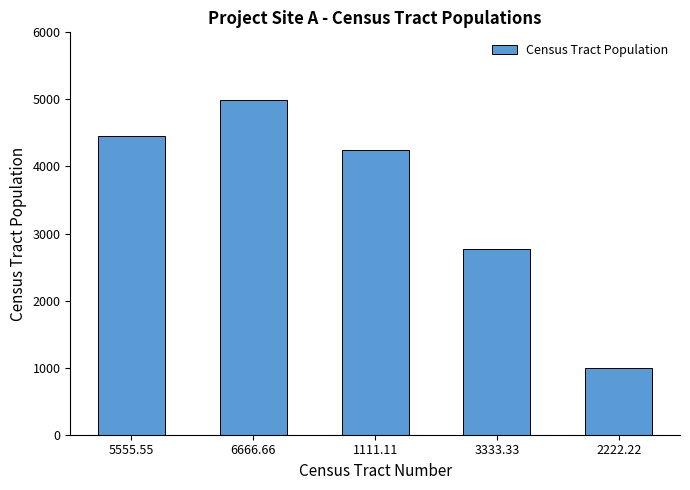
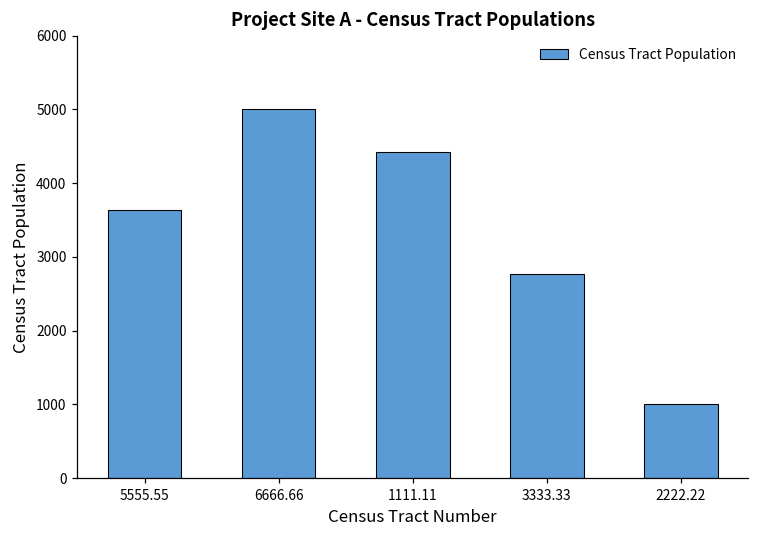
  {
-   "5555.55": 4500,
+   "5555.55": 3600,
    "6666.66": 5000,
-   "1111.11": 4200,
+   "1111.11": 4400,
    "3333.33": 2800,
    "2222.22": 1000
  }
